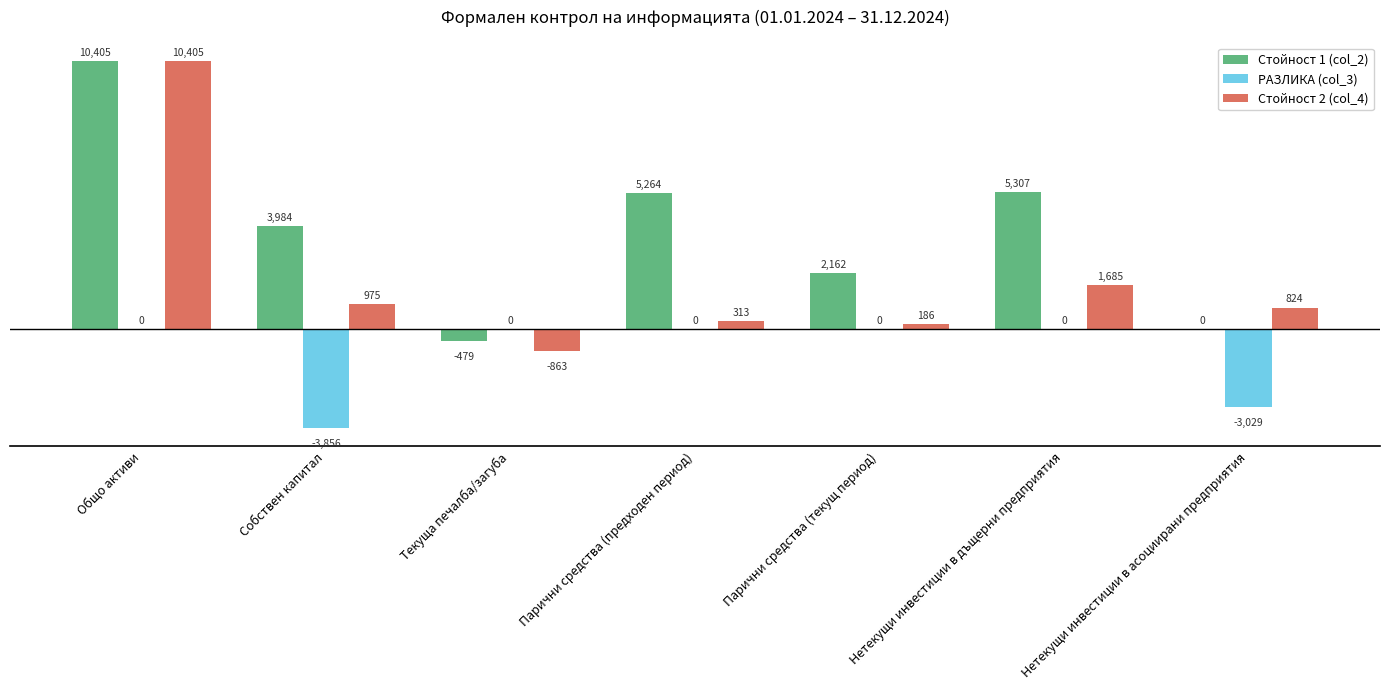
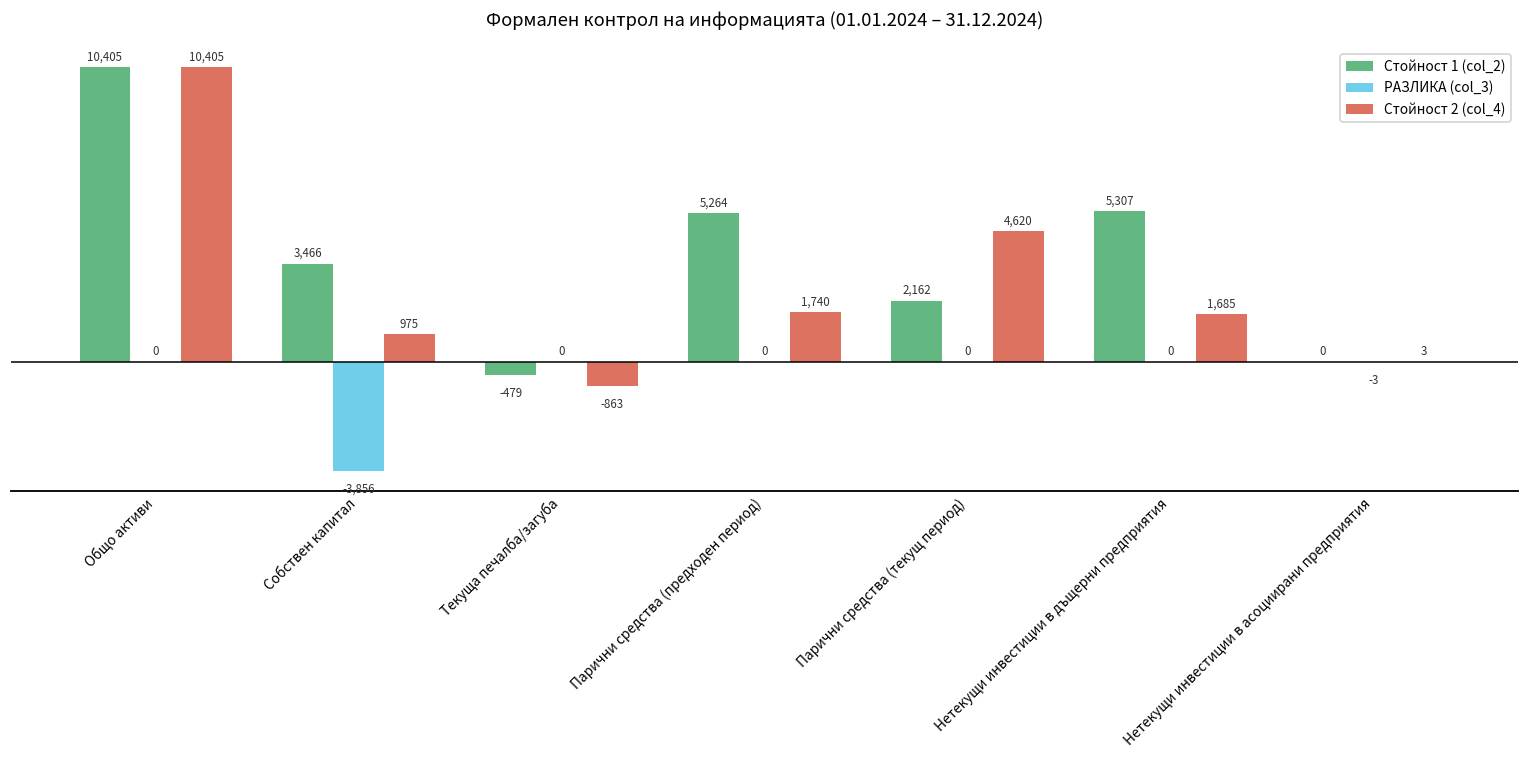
  {
    "Стойност 1 (col_2)": {
      "Общо активи": "10,405",
-     "Собствен капитал": "3,984",
+     "Собствен капитал": "3,466",
      "Текуща печалба/загуба": "-479",
      "Парични средства (предходен период)": "5,264",
      "Парични средства (текущ период)": "2,162",
      "Нетекущи инвестиции в дъщерни предприятия": "5,307",
      "Нетекущи инвестиции в асоциирани предприятия": "0"
    },
    "РАЗЛИКА (col_3)": {
      "Общо активи": "0",
      "Собствен капитал": "-3,856",
      "Текуща печалба/загуба": "0",
      "Парични средства (предходен период)": "0",
      "Парични средства (текущ период)": "0",
      "Нетекущи инвестиции в дъщерни предприятия": "0",
-     "Нетекущи инвестиции в асоциирани предприятия": "-3,029"
+     "Нетекущи инвестиции в асоциирани предприятия": "-3"
    },
    "Стойност 2 (col_4)": {
      "Общо активи": "10,405",
      "Собствен капитал": "975",
      "Текуща печалба/загуба": "-863",
-     "Парични средства (предходен период)": "313",
-     "Парични средства (текущ период)": "186",
+     "Парични средства (предходен период)": "1,740",
+     "Парични средства (текущ период)": "4,620",
      "Нетекущи инвестиции в дъщерни предприятия": "1,685",
-     "Нетекущи инвестиции в асоциирани предприятия": "824"
+     "Нетекущи инвестиции в асоциирани предприятия": "3"
    }
  }
